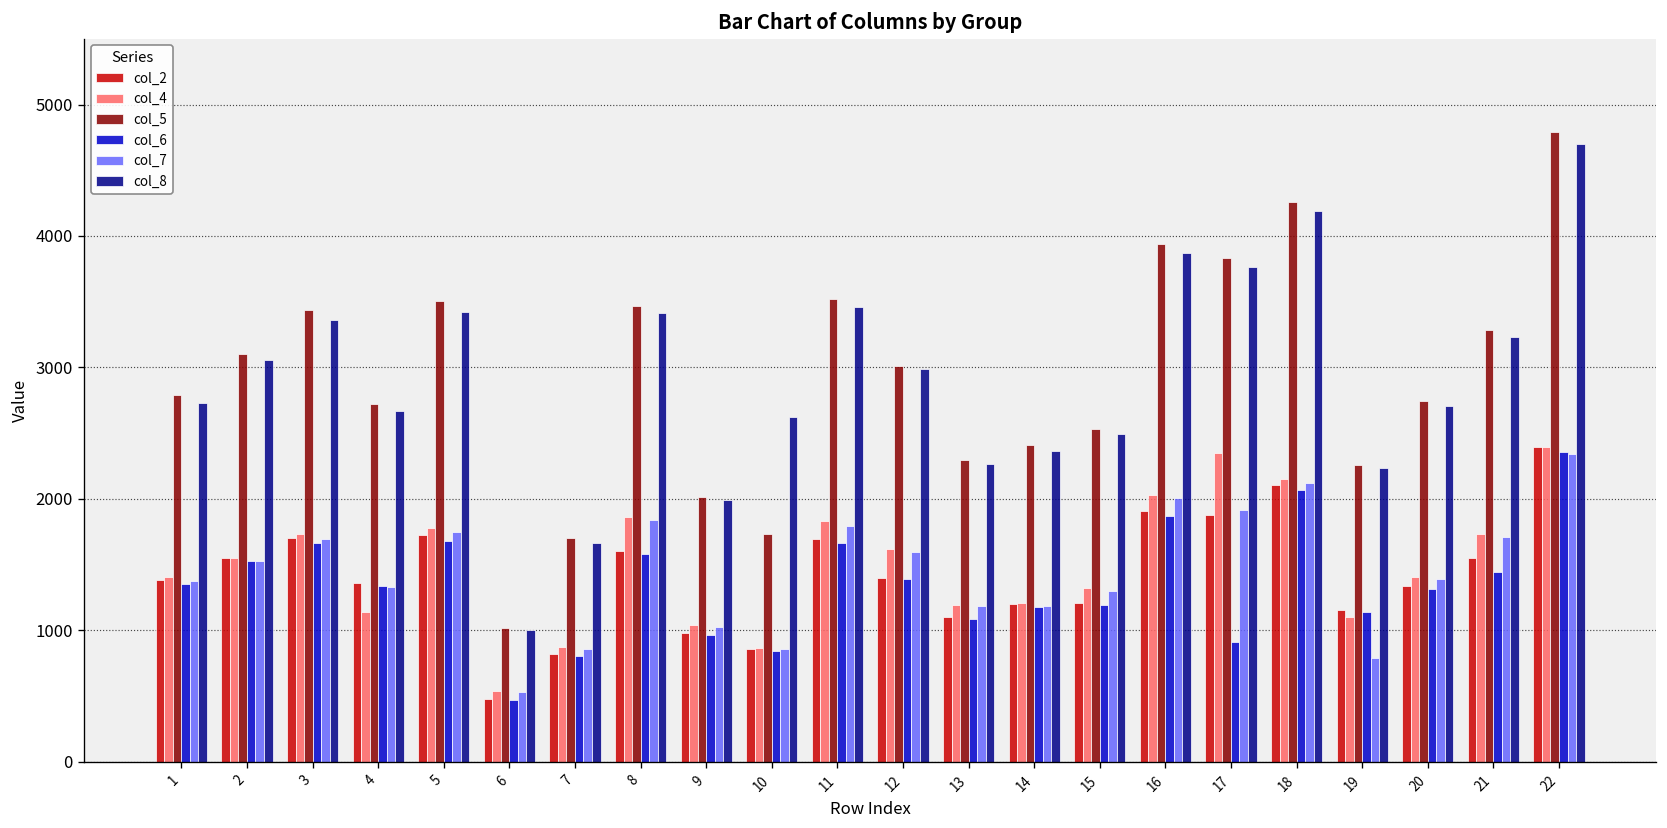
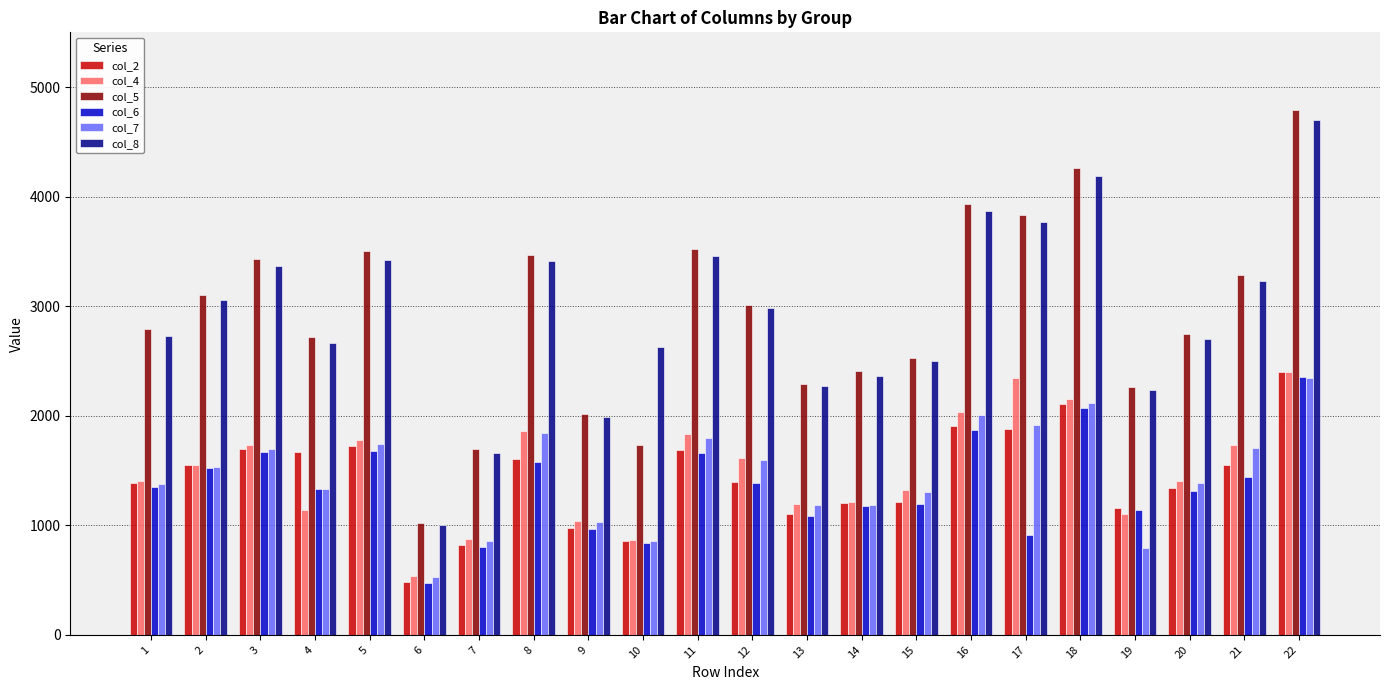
  {
    "col_2": {
      "1": 1390,
      "2": 1550,
      "3": 1700,
-     "4": 1360,
+     "4": 1670,
      "5": 1720,
      "6": 480,
      "7": 820,
      "8": 1610,
      "9": 980,
      "10": 860,
      "11": 1690,
      "12": 1400,
      "13": 1100,
      "14": 1200,
      "15": 1210,
      "16": 1900,
      "17": 1880,
      "18": 2110,
      "19": 1160,
      "20": 1340,
      "21": 1550,
      "22": 2400
    },
    "col_4": {
      "1": 1410,
      "2": 1550,
      "3": 1730,
      "4": 1140,
      "5": 1780,
      "6": 540,
      "7": 880,
      "8": 1860,
      "9": 1040,
      "10": 870,
      "11": 1830,
      "12": 1620,
      "13": 1190,
      "14": 1210,
      "15": 1320,
      "16": 2030,
      "17": 2350,
      "18": 2150,
      "19": 1110,
      "20": 1410,
      "21": 1730,
      "22": 2400
    },
    "col_5": {
      "1": 2790,
      "2": 3110,
      "3": 3430,
      "4": 2720,
      "5": 3500,
      "6": 1020,
      "7": 1700,
      "8": 3470,
      "9": 2020,
      "10": 1730,
      "11": 3520,
      "12": 3010,
      "13": 2290,
      "14": 2410,
      "15": 2530,
      "16": 3940,
      "17": 3830,
      "18": 4260,
      "19": 2260,
      "20": 2750,
      "21": 3280,
      "22": 4790
    },
    "col_6": {
      "1": 1350,
      "2": 1530,
      "3": 1670,
      "4": 1340,
      "5": 1680,
      "6": 470,
      "7": 810,
      "8": 1580,
      "9": 960,
      "10": 840,
      "11": 1660,
      "12": 1390,
      "13": 1090,
      "14": 1180,
      "15": 1200,
      "16": 1870,
      "17": 910,
      "18": 2070,
      "19": 1140,
      "20": 1320,
      "21": 1450,
      "22": 2350
    },
    "col_7": {
      "1": 1380,
      "2": 1530,
      "3": 1700,
      "4": 1330,
      "5": 1750,
      "6": 530,
      "7": 860,
      "8": 1840,
      "9": 1030,
      "10": 860,
      "11": 1800,
      "12": 1600,
      "13": 1180,
      "14": 1190,
      "15": 1300,
      "16": 2000,
      "17": 1910,
      "18": 2120,
      "19": 790,
      "20": 1390,
      "21": 1710,
      "22": 2340
    },
    "col_8": {
      "1": 2730,
      "2": 3060,
      "3": 3360,
      "4": 2670,
      "5": 3430,
      "6": 1000,
      "7": 1660,
      "8": 3420,
      "9": 1990,
      "10": 2630,
      "11": 3460,
      "12": 2990,
      "13": 2270,
      "14": 2360,
      "15": 2500,
      "16": 3870,
      "17": 3770,
      "18": 4190,
      "19": 2230,
      "20": 2710,
      "21": 3230,
      "22": 4700
    }
  }
